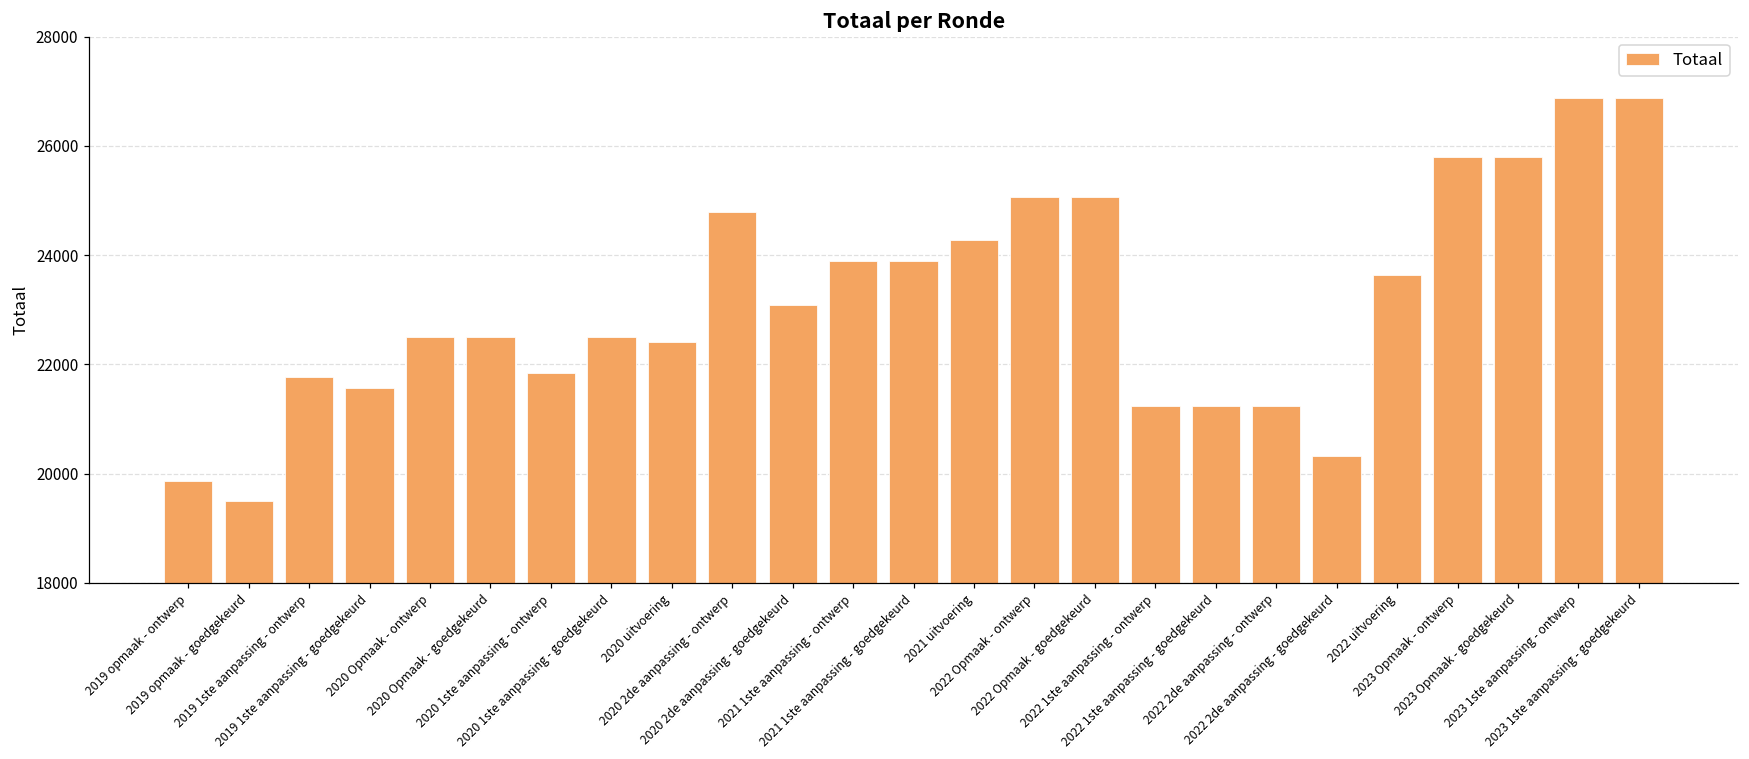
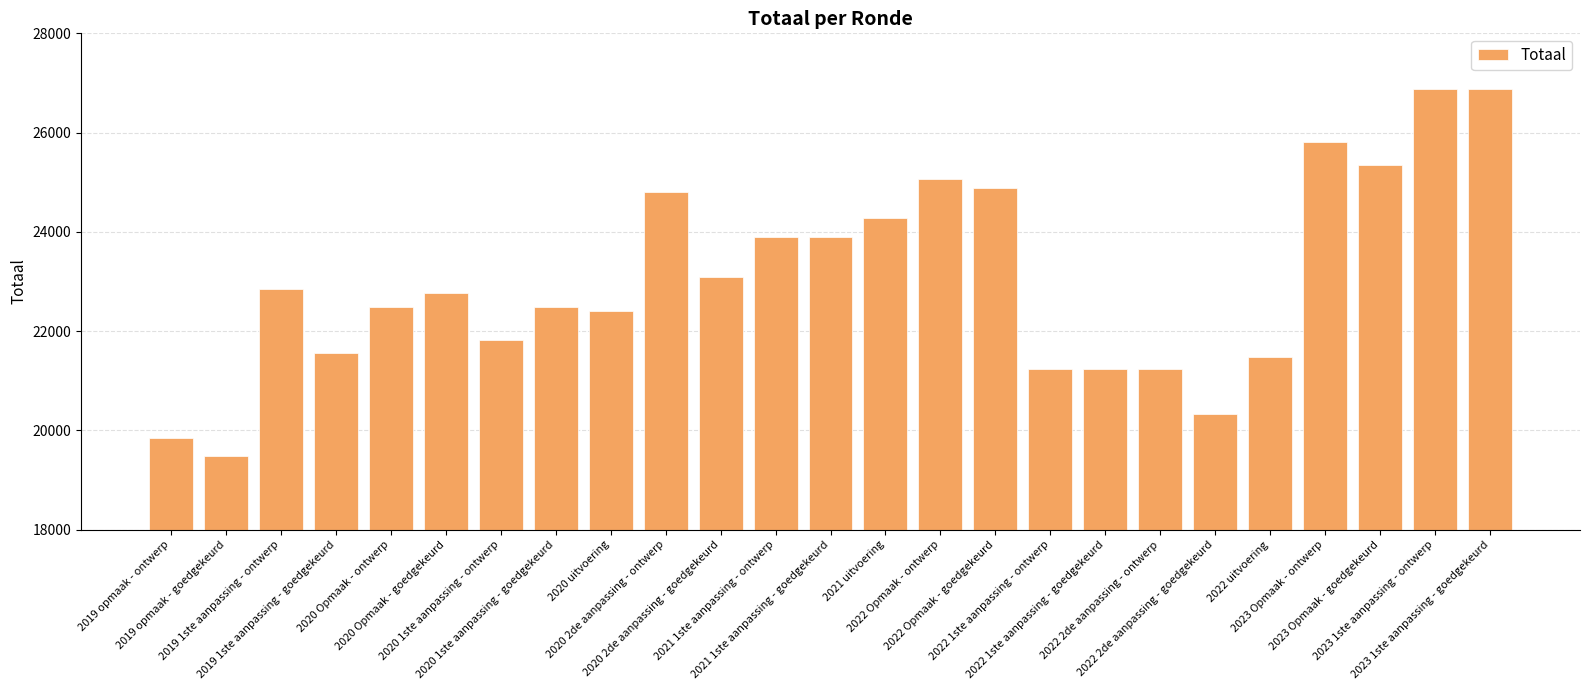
  {
    "2019 opmaak - ontwerp": 19900,
    "2019 opmaak - goedgekeurd": 19500,
-   "2019 1ste aanpassing - ontwerp": 21800,
+   "2019 1ste aanpassing - ontwerp": 22900,
    "2019 1ste aanpassing - goedgekeurd": 21600,
    "2020 Opmaak - ontwerp": 22500,
-   "2020 Opmaak - goedgekeurd": 22500,
+   "2020 Opmaak - goedgekeurd": 22800,
    "2020 1ste aanpassing - ontwerp": 21800,
    "2020 1ste aanpassing - goedgekeurd": 22500,
    "2020 uitvoering": 22400,
    "2020 2de aanpassing - ontwerp": 24800,
    "2020 2de aanpassing - goedgekeurd": 23100,
    "2021 1ste aanpassing - ontwerp": 23900,
    "2021 1ste aanpassing - goedgekeurd": 23900,
    "2021 uitvoering": 24300,
    "2022 Opmaak - ontwerp": 25100,
-   "2022 Opmaak - goedgekeurd": 25100,
+   "2022 Opmaak - goedgekeurd": 24900,
    "2022 1ste aanpassing - ontwerp": 21200,
    "2022 1ste aanpassing - goedgekeurd": 21200,
    "2022 2de aanpassing - ontwerp": 21200,
    "2022 2de aanpassing - goedgekeurd": 20300,
-   "2022 uitvoering": 23600,
+   "2022 uitvoering": 21500,
    "2023 Opmaak - ontwerp": 25800,
-   "2023 Opmaak - goedgekeurd": 25800,
+   "2023 Opmaak - goedgekeurd": 25300,
    "2023 1ste aanpassing - ontwerp": 26900,
    "2023 1ste aanpassing - goedgekeurd": 26900
  }
